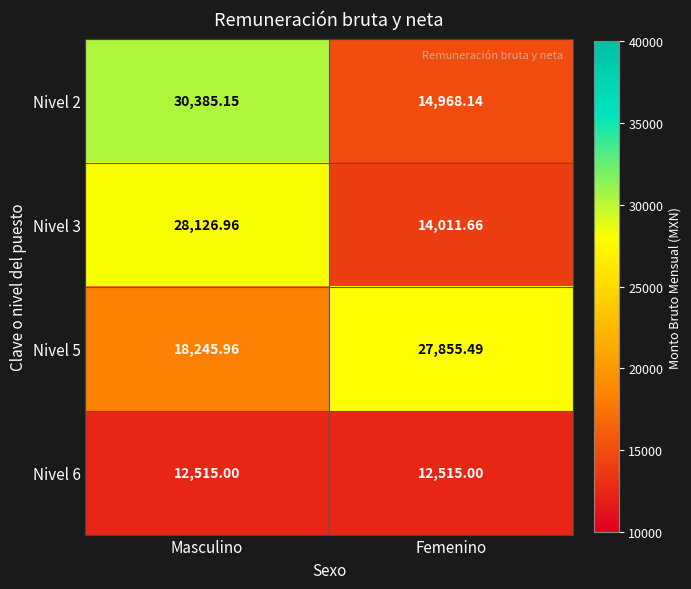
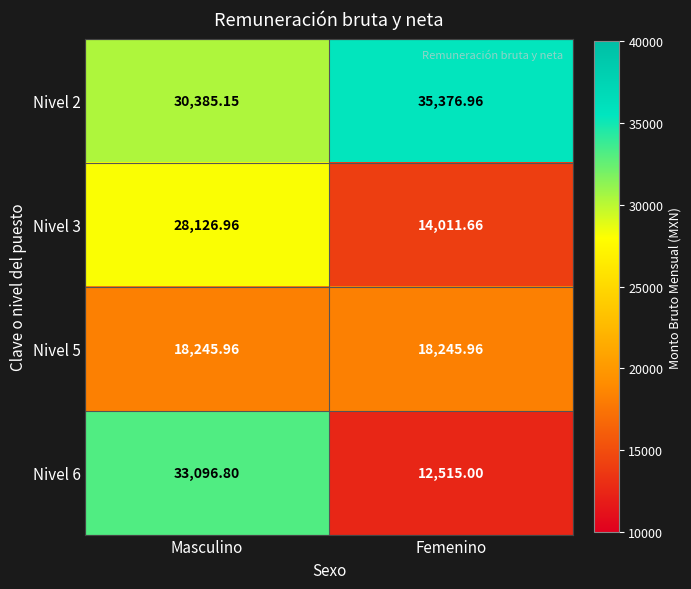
  {
    "Nivel 2": {
      "Masculino": "30,385.15",
-     "Femenino": "14,968.14"
+     "Femenino": "35,376.96"
    },
    "Nivel 3": {
      "Masculino": "28,126.96",
      "Femenino": "14,011.66"
    },
    "Nivel 5": {
      "Masculino": "18,245.96",
-     "Femenino": "27,855.49"
+     "Femenino": "18,245.96"
    },
    "Nivel 6": {
-     "Masculino": "12,515.00",
+     "Masculino": "33,096.80",
      "Femenino": "12,515.00"
    }
  }
